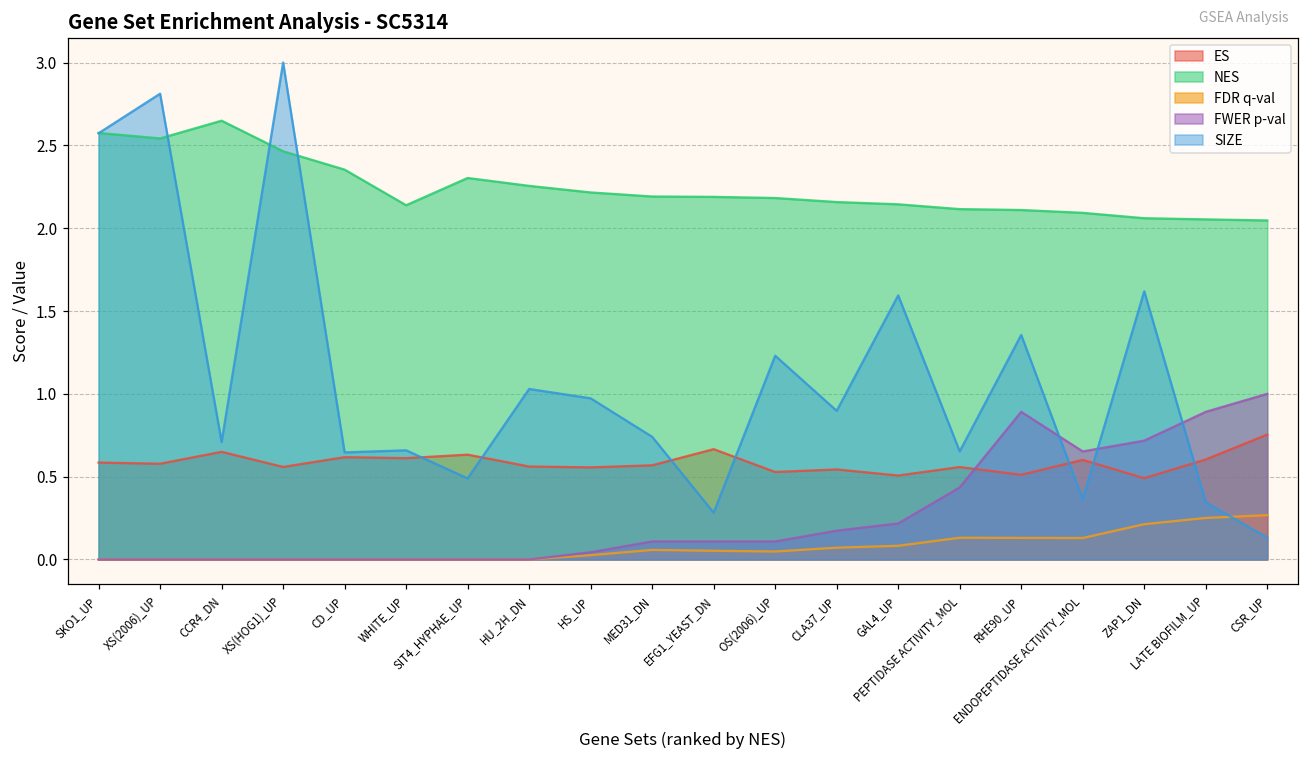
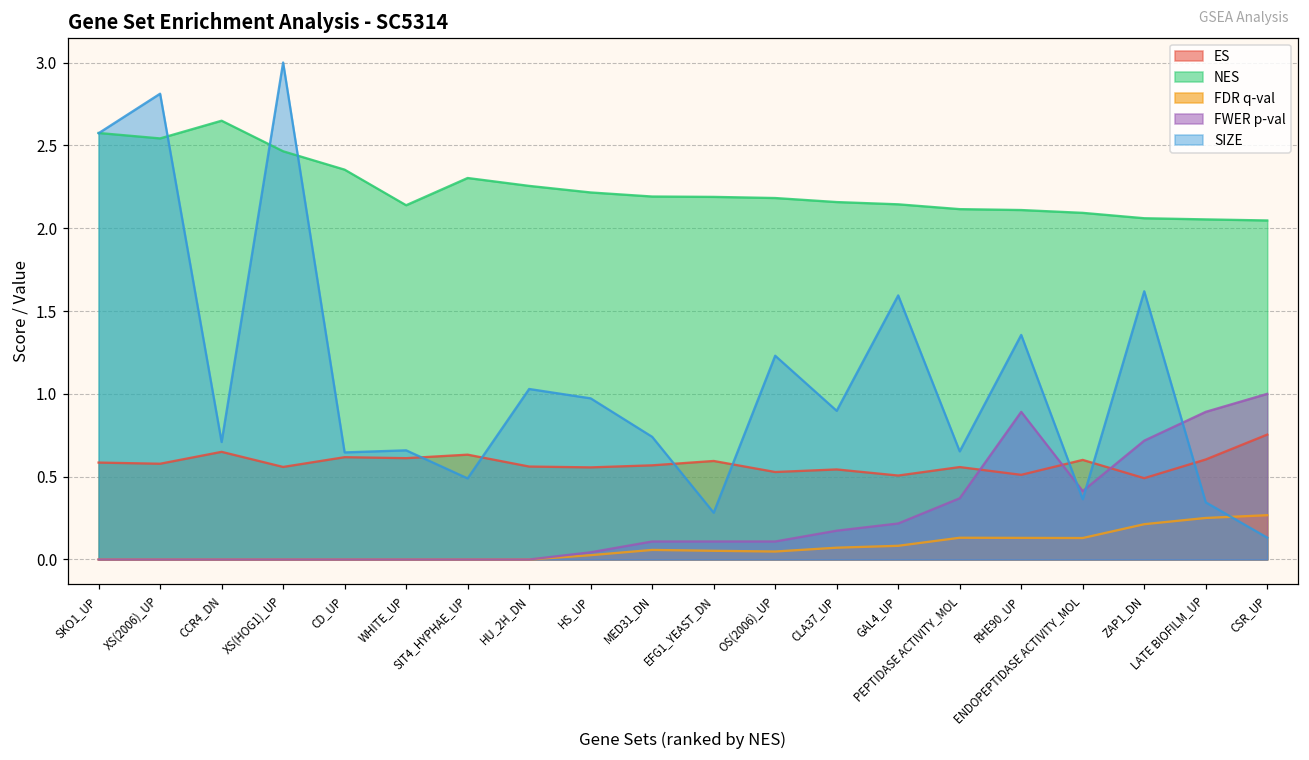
  {
    "ES": {
      "SKO1_UP": 0.58,
      "XS(2006)_UP": 0.58,
      "CCR4_DN": 0.65,
      "XS(HOG1)_UP": 0.56,
      "CD_UP": 0.62,
      "WHITE_UP": 0.61,
      "SIT4_HYPHAE_UP": 0.63,
      "HU_2H_DN": 0.56,
      "HS_UP": 0.56,
      "MED31_DN": 0.57,
-     "EFG1_YEAST_DN": 0.67,
+     "EFG1_YEAST_DN": 0.59,
      "OS(2006)_UP": 0.53,
      "CLA37_UP": 0.54,
      "GAL4_UP": 0.51,
      "PEPTIDASE ACTIVITY_MOL": 0.56,
      "RHE90_UP": 0.51,
      "ENDOPEPTIDASE ACTIVITY_MOL": 0.60,
      "ZAP1_DN": 0.49,
      "LATE BIOFILM_UP": 0.60,
      "CSR_UP": 0.75
    },
    "NES": {
      "XS(2006)_UP": 2.54,
      "CCR4_DN": 2.65,
      "XS(HOG1)_UP": 2.46,
      "CD_UP": 2.35,
      "WHITE_UP": 2.14,
      "SIT4_HYPHAE_UP": 2.30,
      "HU_2H_DN": 2.26,
      "HS_UP": 2.22,
      "MED31_DN": 2.19,
      "EFG1_YEAST_DN": 2.19,
      "OS(2006)_UP": 2.18,
      "CLA37_UP": 2.16,
      "GAL4_UP": 2.14,
      "PEPTIDASE ACTIVITY_MOL": 2.12,
      "RHE90_UP": 2.11,
      "ENDOPEPTIDASE ACTIVITY_MOL": 2.09,
      "ZAP1_DN": 2.06,
      "LATE BIOFILM_UP": 2.05,
      "CSR_UP": 2.05
    },
    "FDR q-val": {
      "HS_UP": 0.03,
      "MED31_DN": 0.06,
      "EFG1_YEAST_DN": 0.05,
      "OS(2006)_UP": 0.05,
      "CLA37_UP": 0.07,
      "GAL4_UP": 0.08,
      "PEPTIDASE ACTIVITY_MOL": 0.13,
      "RHE90_UP": 0.13,
      "ENDOPEPTIDASE ACTIVITY_MOL": 0.13,
      "ZAP1_DN": 0.21,
      "LATE BIOFILM_UP": 0.25,
      "CSR_UP": 0.27
    },
    "FWER p-val": {
      "HS_UP": 0.04,
      "MED31_DN": 0.11,
      "EFG1_YEAST_DN": 0.11,
      "OS(2006)_UP": 0.11,
      "CLA37_UP": 0.17,
      "GAL4_UP": 0.22,
-     "PEPTIDASE ACTIVITY_MOL": 0.43,
+     "PEPTIDASE ACTIVITY_MOL": 0.37,
      "RHE90_UP": 0.89,
-     "ENDOPEPTIDASE ACTIVITY_MOL": 0.65,
+     "ENDOPEPTIDASE ACTIVITY_MOL": 0.41,
      "ZAP1_DN": 0.72,
      "LATE BIOFILM_UP": 0.89,
      "CSR_UP": 1.00
    },
    "SIZE": {
      "XS(2006)_UP": 2.81,
      "CCR4_DN": 0.71,
      "XS(HOG1)_UP": 3.00,
      "CD_UP": 0.65,
      "WHITE_UP": 0.66,
      "SIT4_HYPHAE_UP": 0.49,
      "HU_2H_DN": 1.03,
      "HS_UP": 0.97,
      "MED31_DN": 0.74,
      "EFG1_YEAST_DN": 0.28,
      "OS(2006)_UP": 1.23,
      "CLA37_UP": 0.90,
      "GAL4_UP": 1.59,
      "PEPTIDASE ACTIVITY_MOL": 0.65,
      "RHE90_UP": 1.36,
      "ENDOPEPTIDASE ACTIVITY_MOL": 0.36,
      "ZAP1_DN": 1.62,
      "LATE BIOFILM_UP": 0.35,
      "CSR_UP": 0.13
    }
  }
